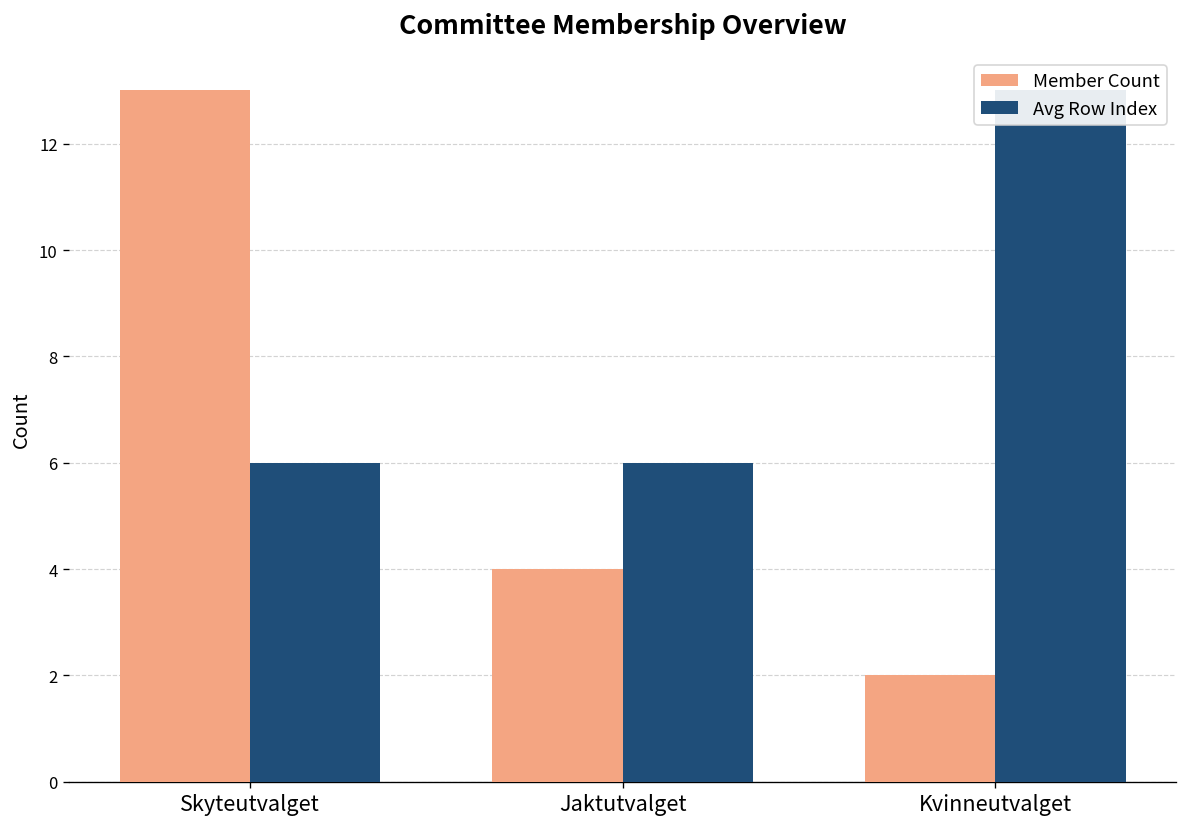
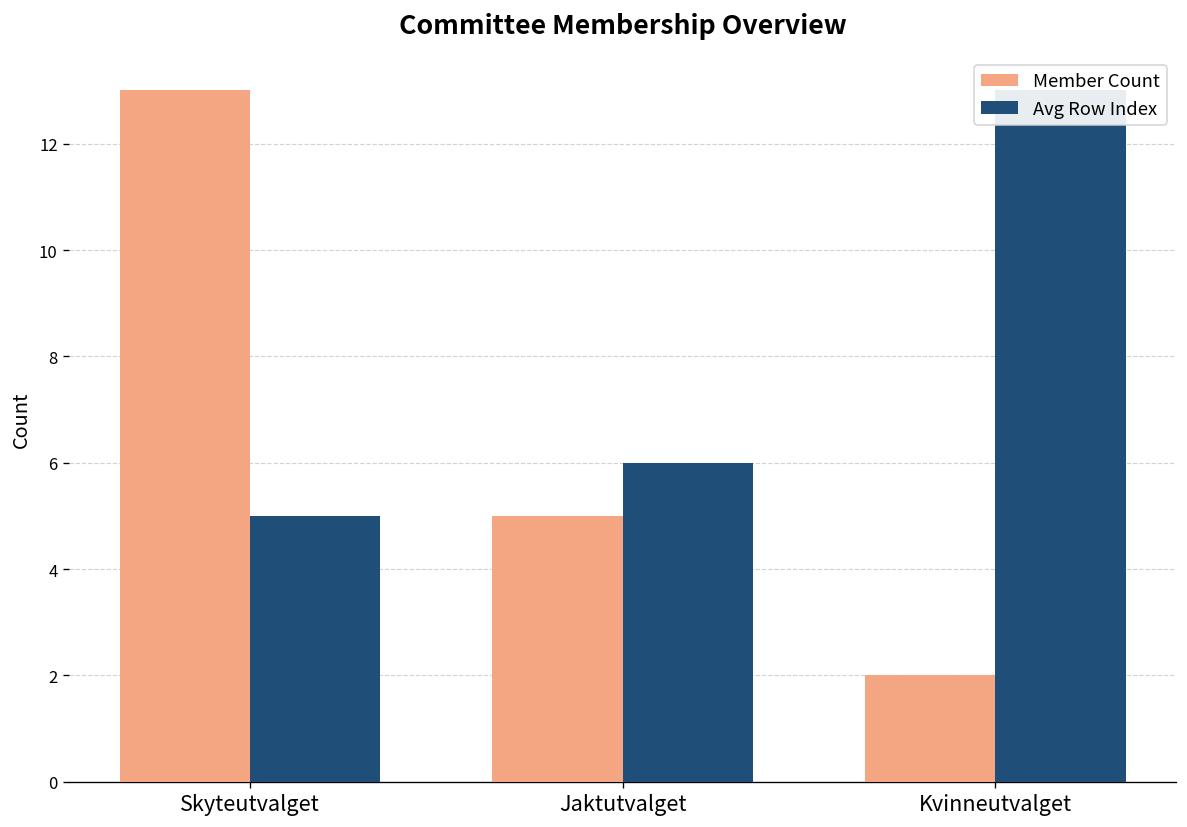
  {
    "Member Count": {
      "Skyteutvalget": 13,
-     "Jaktutvalget": 4,
+     "Jaktutvalget": 5,
      "Kvinneutvalget": 2
    },
    "Avg Row Index": {
-     "Skyteutvalget": 6,
+     "Skyteutvalget": 5,
      "Jaktutvalget": 6
    }
  }
